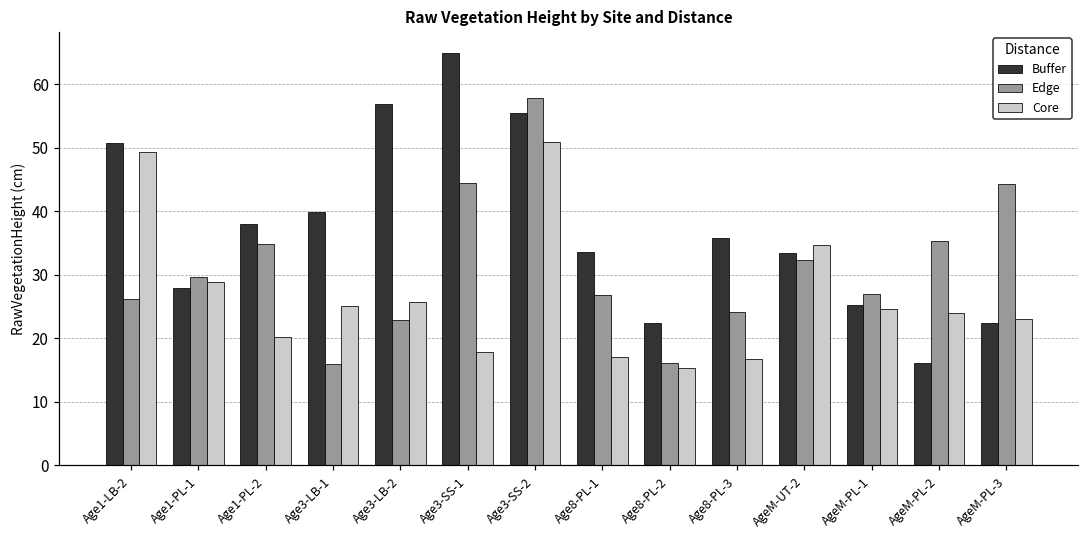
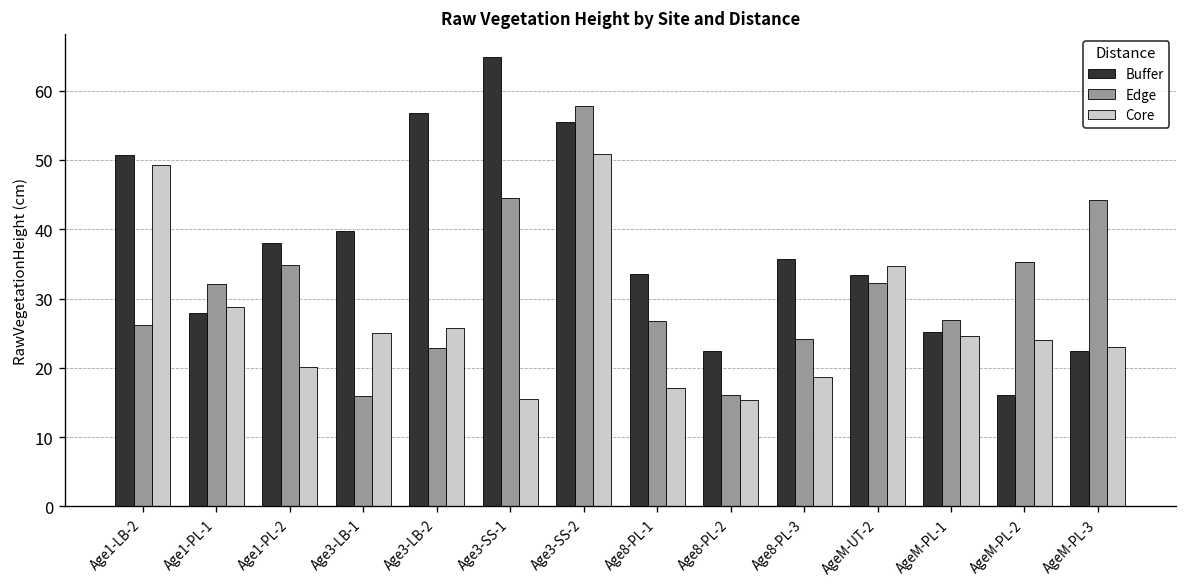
  {
    "Buffer": {
      "Age1-LB-2": 51,
      "Age1-PL-1": 28,
      "Age1-PL-2": 38,
      "Age3-LB-1": 40,
      "Age3-LB-2": 57,
      "Age3-SS-1": 65,
      "Age3-SS-2": 55,
      "Age8-PL-1": 34,
      "Age8-PL-2": 22,
      "Age8-PL-3": 36,
      "AgeM-UT-2": 33,
      "AgeM-PL-1": 25,
      "AgeM-PL-2": 16,
      "AgeM-PL-3": 22
    },
    "Edge": {
      "Age1-LB-2": 26,
-     "Age1-PL-1": 30,
+     "Age1-PL-1": 32,
      "Age1-PL-2": 35,
      "Age3-LB-1": 16,
      "Age3-LB-2": 23,
      "Age3-SS-1": 44,
      "Age3-SS-2": 58,
      "Age8-PL-1": 27,
      "Age8-PL-2": 16,
      "Age8-PL-3": 24,
      "AgeM-UT-2": 32,
      "AgeM-PL-1": 27,
      "AgeM-PL-2": 35,
      "AgeM-PL-3": 44
    },
    "Core": {
      "Age1-LB-2": 49,
      "Age1-PL-1": 29,
      "Age1-PL-2": 20,
      "Age3-LB-1": 25,
      "Age3-LB-2": 26,
-     "Age3-SS-1": 18,
+     "Age3-SS-1": 15,
      "Age3-SS-2": 51,
      "Age8-PL-1": 17,
      "Age8-PL-2": 15,
-     "Age8-PL-3": 17,
+     "Age8-PL-3": 19,
      "AgeM-UT-2": 35,
      "AgeM-PL-1": 25,
      "AgeM-PL-2": 24,
      "AgeM-PL-3": 23
    }
  }
